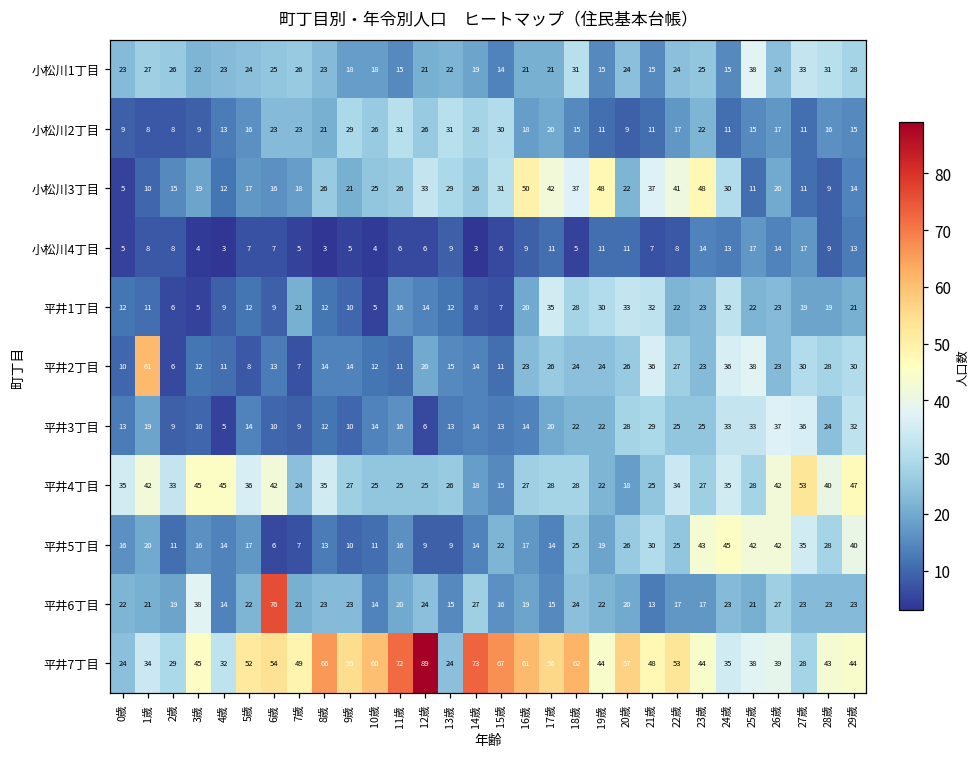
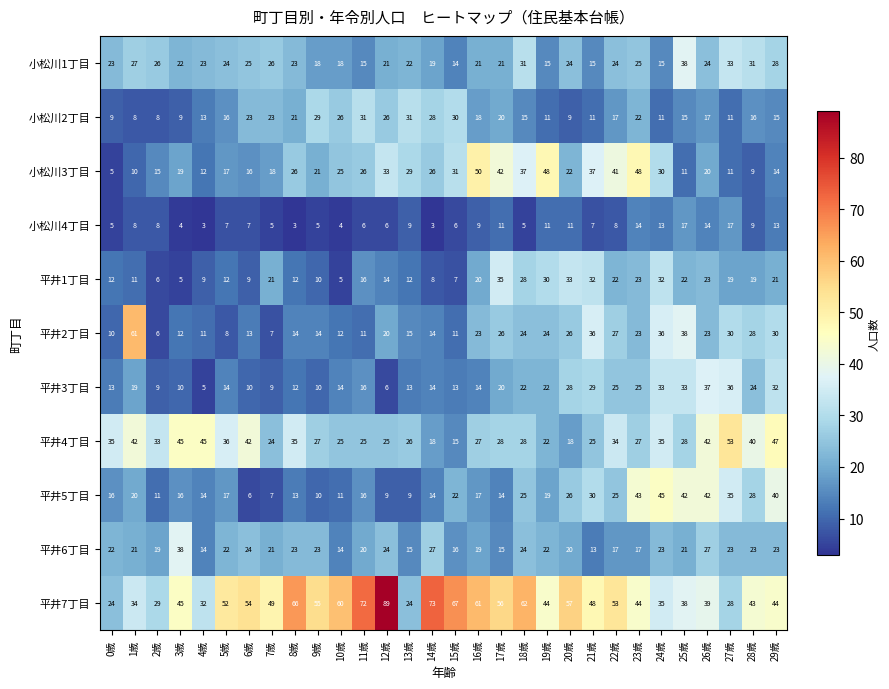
  {
    "平井6丁目": {
      "0歳": 22,
      "1歳": 21,
      "2歳": 19,
      "3歳": 38,
      "4歳": 14,
      "5歳": 22,
-     "6歳": 76,
+     "6歳": 24,
      "7歳": 21,
      "8歳": 23,
      "9歳": 23,
      "10歳": 14,
      "11歳": 20,
      "12歳": 24,
      "13歳": 15,
      "14歳": 27,
      "15歳": 16,
      "16歳": 19,
      "17歳": 15,
      "18歳": 24,
      "19歳": 22,
      "20歳": 20,
      "21歳": 13,
      "22歳": 17,
      "23歳": 17,
      "24歳": 23,
      "25歳": 21,
      "26歳": 27,
      "27歳": 23,
      "28歳": 23,
      "29歳": 23
    }
  }
